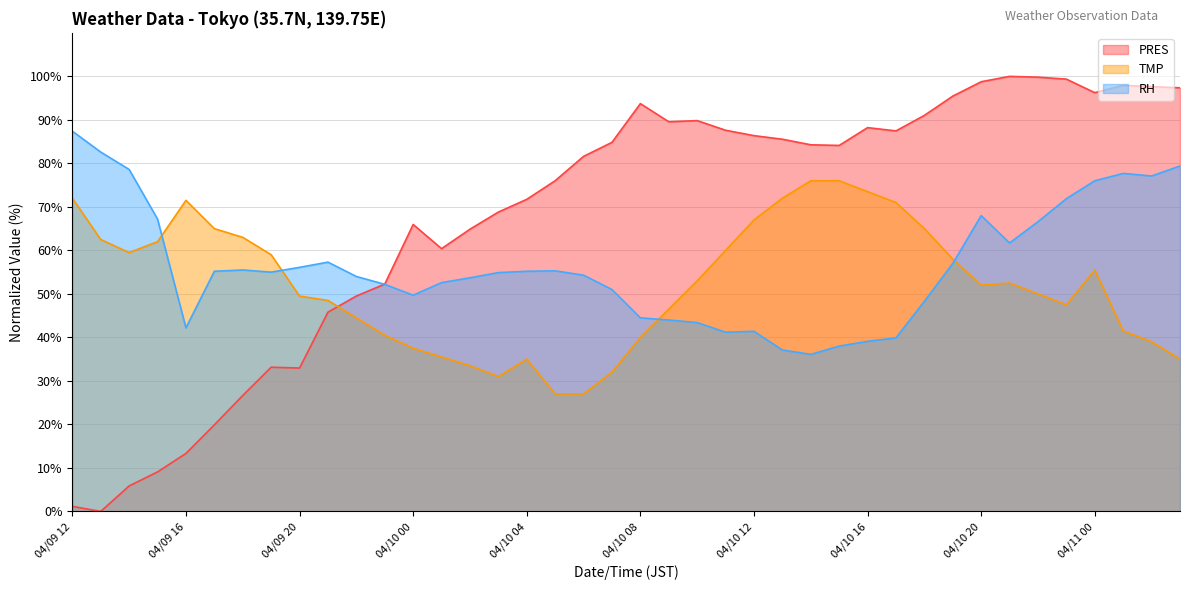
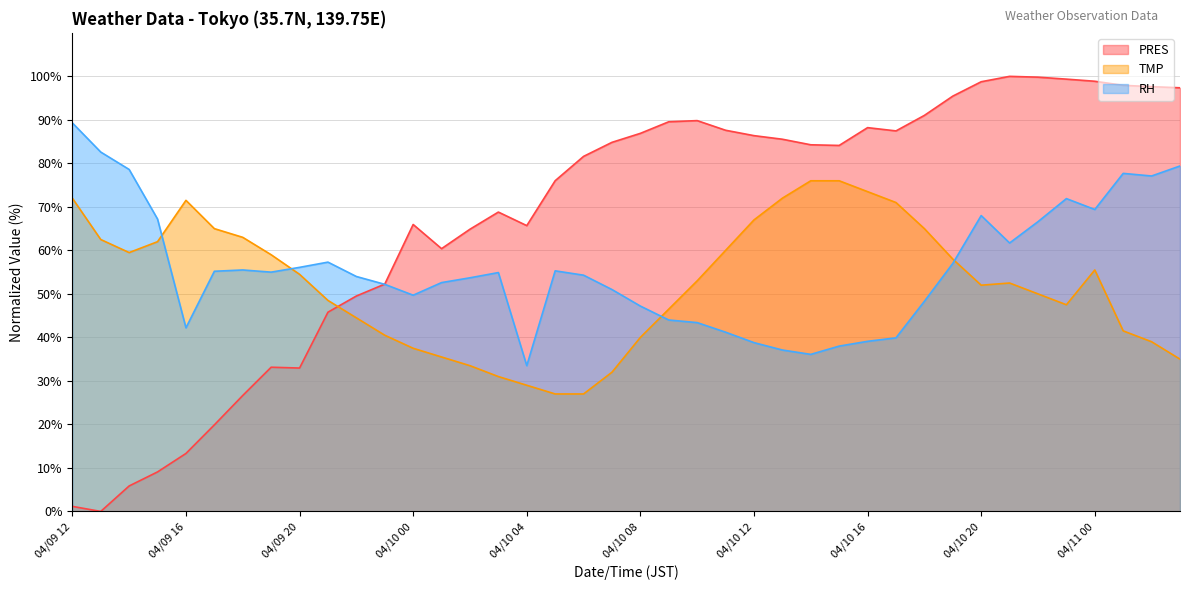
  {
    "PRES": {
      "04/09 12": "1%",
      "04/09 16": "13%",
      "04/09 20": "33%",
      "04/10 00": "66%",
-     "04/10 04": "72%",
-     "04/10 08": "94%",
+     "04/10 04": "66%",
+     "04/10 08": "87%",
      "04/10 12": "86%",
      "04/10 16": "88%",
      "04/10 20": "99%",
-     "04/11 00": "96%"
+     "04/11 00": "99%"
    },
    "TMP": {
      "04/09 12": "72%",
      "04/09 16": "72%",
-     "04/09 20": "50%",
+     "04/09 20": "55%",
      "04/10 00": "38%",
-     "04/10 04": "35%",
+     "04/10 04": "29%",
      "04/10 08": "40%",
      "04/10 12": "67%",
      "04/10 16": "74%",
      "04/10 20": "52%",
      "04/11 00": "55%"
    },
    "RH": {
-     "04/09 12": "87%",
+     "04/09 12": "89%",
      "04/09 16": "42%",
      "04/09 20": "56%",
      "04/10 00": "50%",
-     "04/10 04": "55%",
-     "04/10 08": "45%",
-     "04/10 12": "41%",
+     "04/10 04": "34%",
+     "04/10 08": "47%",
+     "04/10 12": "39%",
      "04/10 16": "39%",
      "04/10 20": "68%",
-     "04/11 00": "76%"
+     "04/11 00": "69%"
    }
  }
